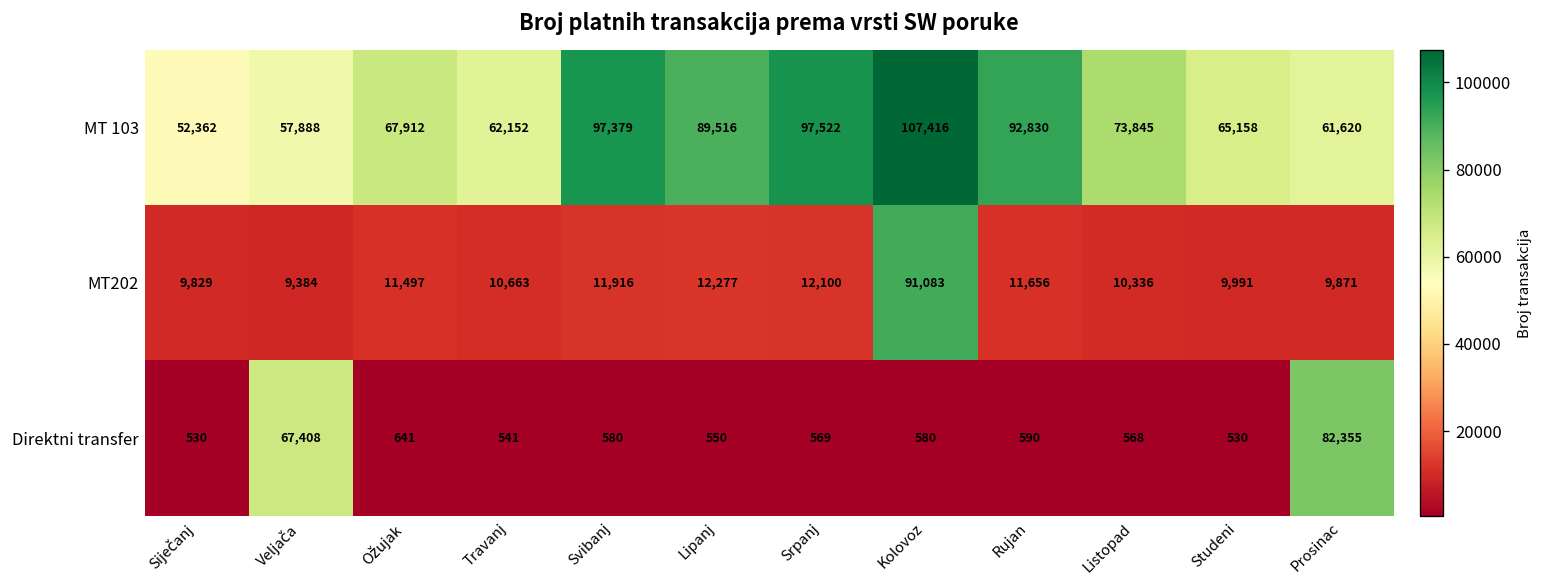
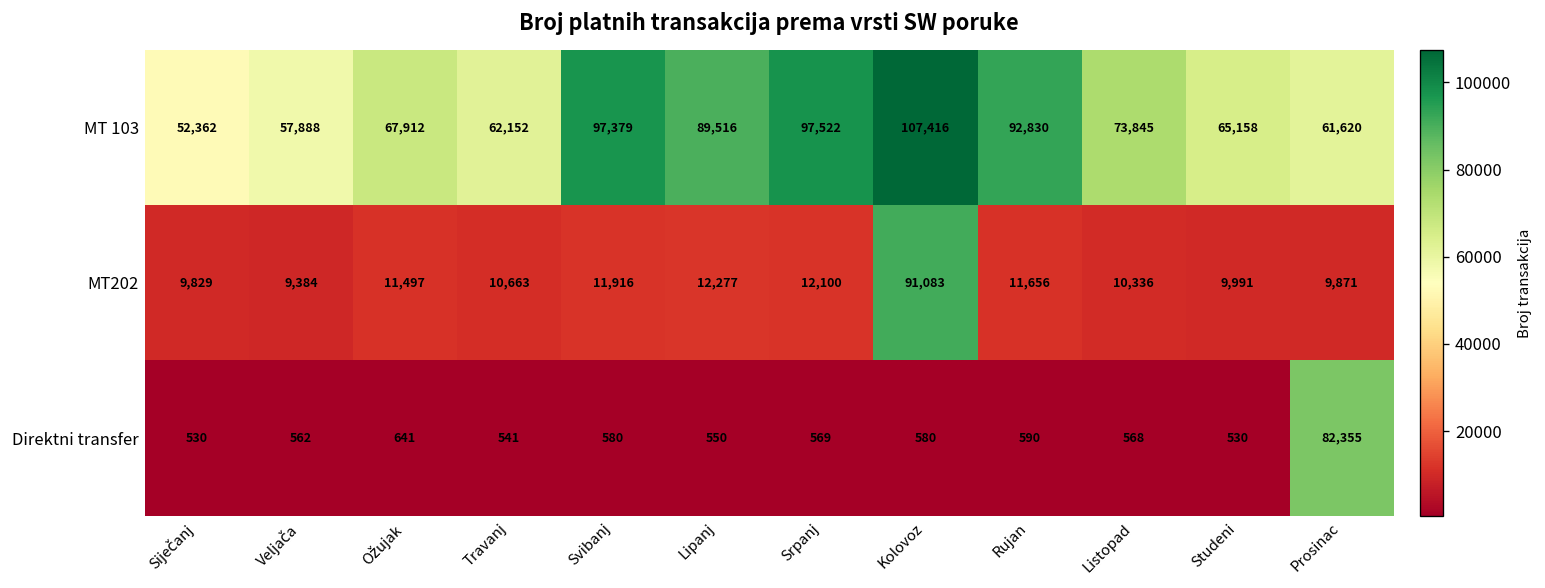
  {
    "MT 103": {
      "Siječanj": "52,362",
      "Veljača": "57,888",
      "Ožujak": "67,912",
      "Travanj": "62,152",
      "Svibanj": "97,379",
      "Lipanj": "89,516",
      "Srpanj": "97,522",
      "Kolovoz": "107,416",
      "Rujan": "92,830",
      "Listopad": "73,845",
      "Studeni": "65,158",
      "Prosinac": "61,620"
    },
    "MT202": {
      "Siječanj": "9,829",
      "Veljača": "9,384",
      "Ožujak": "11,497",
      "Travanj": "10,663",
      "Svibanj": "11,916",
      "Lipanj": "12,277",
      "Srpanj": "12,100",
      "Kolovoz": "91,083",
      "Rujan": "11,656",
      "Listopad": "10,336",
      "Studeni": "9,991",
      "Prosinac": "9,871"
    },
    "Direktni transfer": {
      "Siječanj": "530",
-     "Veljača": "67,408",
+     "Veljača": "562",
      "Ožujak": "641",
      "Travanj": "541",
      "Svibanj": "580",
      "Lipanj": "550",
      "Srpanj": "569",
      "Kolovoz": "580",
      "Rujan": "590",
      "Listopad": "568",
      "Studeni": "530",
      "Prosinac": "82,355"
    }
  }
